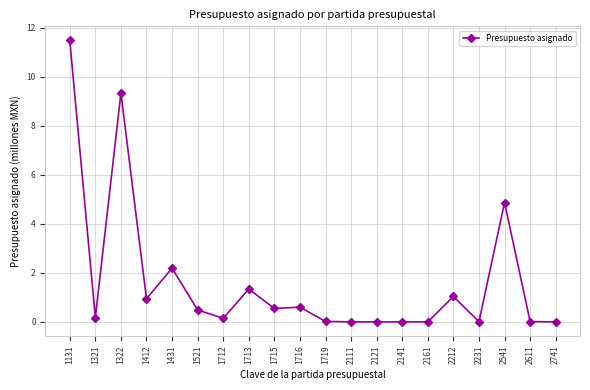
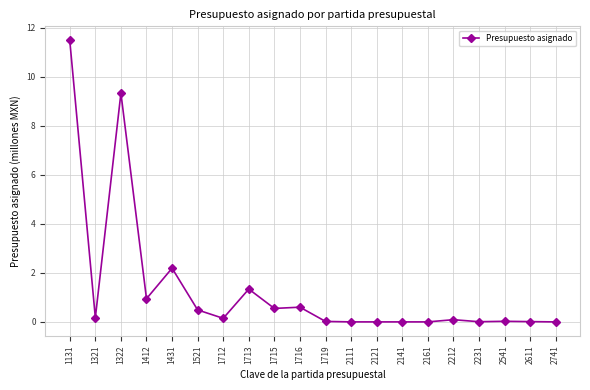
  {
    "1131": 11.5,
    "1321": 0.2,
    "1322": 9.3,
    "1412": 0.9,
    "1431": 2.2,
    "1521": 0.5,
    "1712": 0.1,
    "1713": 1.3,
    "1715": 0.5,
    "1716": 0.6,
    "1719": 0.0,
    "2111": 0.0,
    "2121": 0.0,
    "2141": 0.0,
    "2161": 0.0,
-   "2212": 1.0,
+   "2212": 0.1,
    "2231": 0.0,
-   "2541": 4.9,
+   "2541": 0.0,
    "2611": 0.0,
    "2741": 0.0
  }
